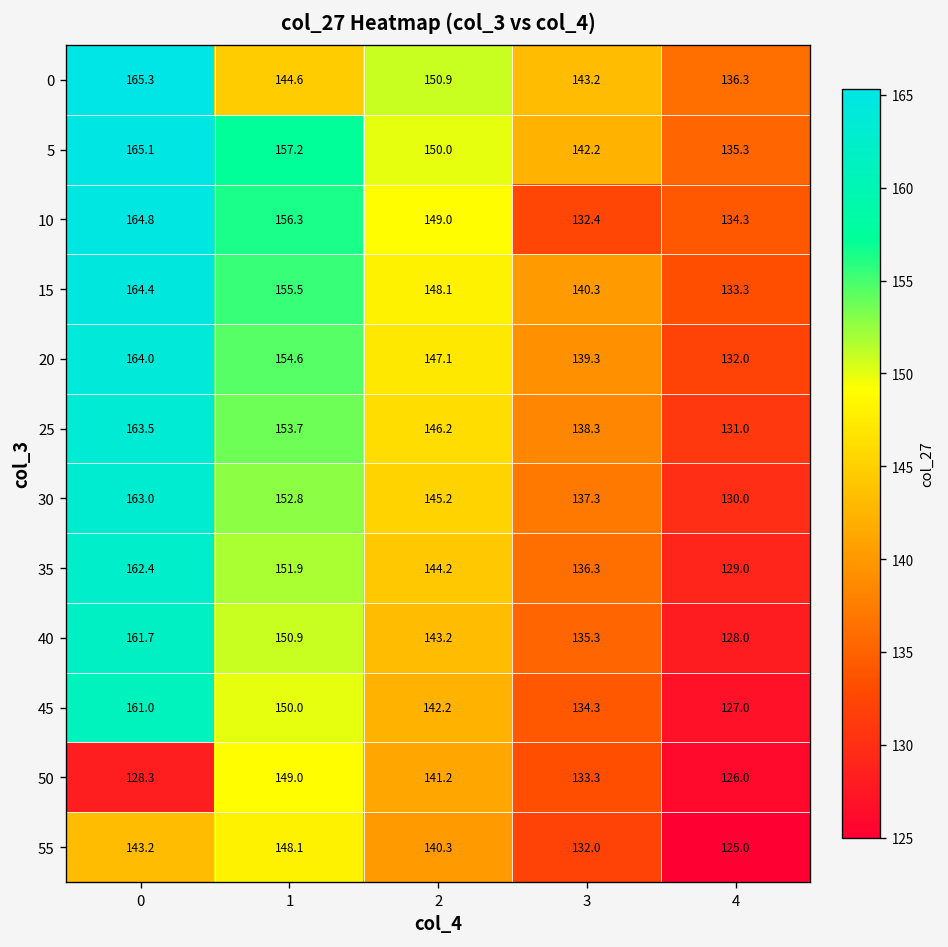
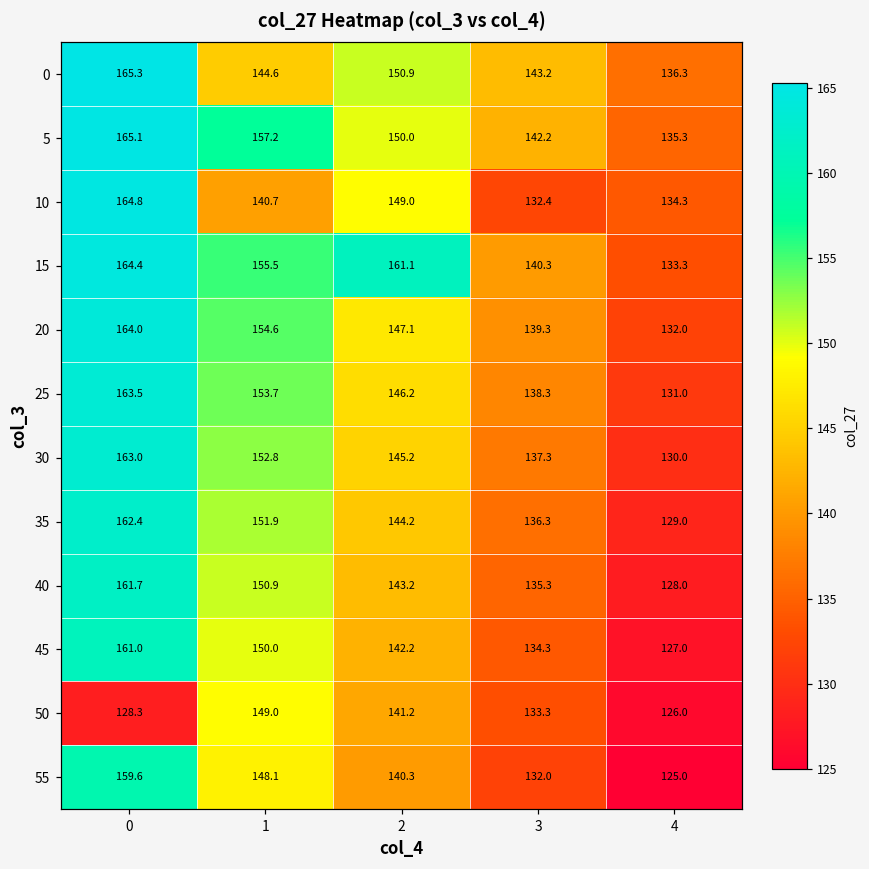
  {
    "0": {
      "0": 165.3,
      "1": 144.6,
      "2": 150.9,
      "3": 143.2,
      "4": 136.3
    },
    "5": {
      "0": 165.1,
      "1": 157.2,
      "2": 150.0,
      "3": 142.2,
      "4": 135.3
    },
    "10": {
      "0": 164.8,
-     "1": 156.3,
+     "1": 140.7,
      "2": 149.0,
      "3": 132.4,
      "4": 134.3
    },
    "15": {
      "0": 164.4,
      "1": 155.5,
-     "2": 148.1,
+     "2": 161.1,
      "3": 140.3,
      "4": 133.3
    },
    "20": {
      "0": 164.0,
      "1": 154.6,
      "2": 147.1,
      "3": 139.3,
      "4": 132.0
    },
    "25": {
      "0": 163.5,
      "1": 153.7,
      "2": 146.2,
      "3": 138.3,
      "4": 131.0
    },
    "30": {
      "0": 163.0,
      "1": 152.8,
      "2": 145.2,
      "3": 137.3,
      "4": 130.0
    },
    "35": {
      "0": 162.4,
      "1": 151.9,
      "2": 144.2,
      "3": 136.3,
      "4": 129.0
    },
    "40": {
      "0": 161.7,
      "1": 150.9,
      "2": 143.2,
      "3": 135.3,
      "4": 128.0
    },
    "45": {
      "0": 161.0,
      "1": 150.0,
      "2": 142.2,
      "3": 134.3,
      "4": 127.0
    },
    "50": {
      "0": 128.3,
      "1": 149.0,
      "2": 141.2,
      "3": 133.3,
      "4": 126.0
    },
    "55": {
-     "0": 143.2,
+     "0": 159.6,
      "1": 148.1,
      "2": 140.3,
      "3": 132.0,
      "4": 125.0
    }
  }
